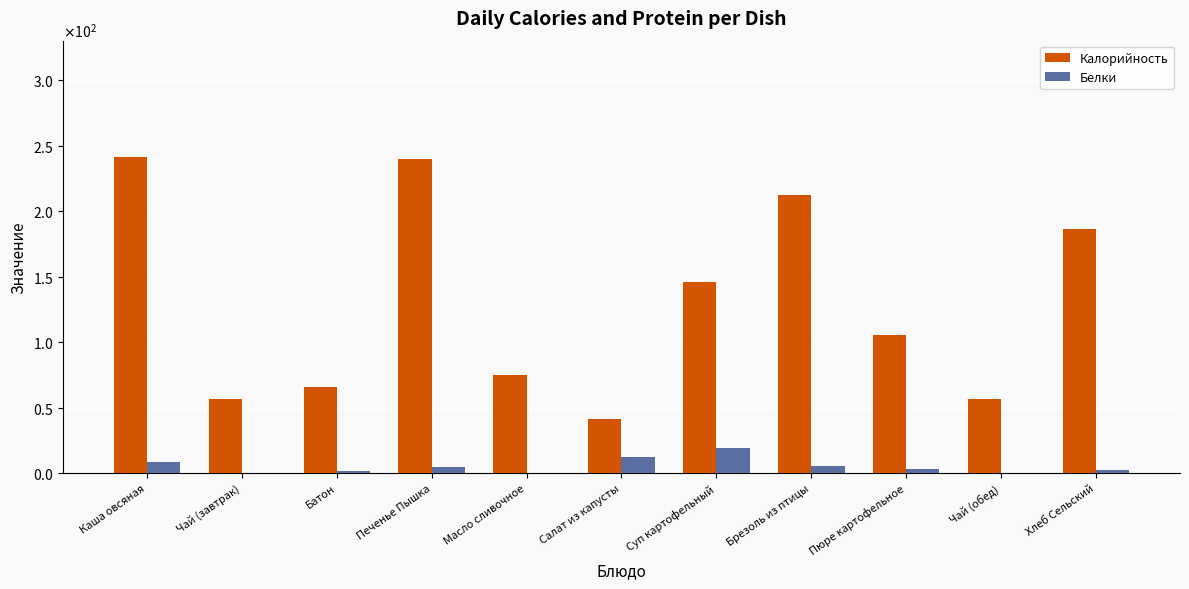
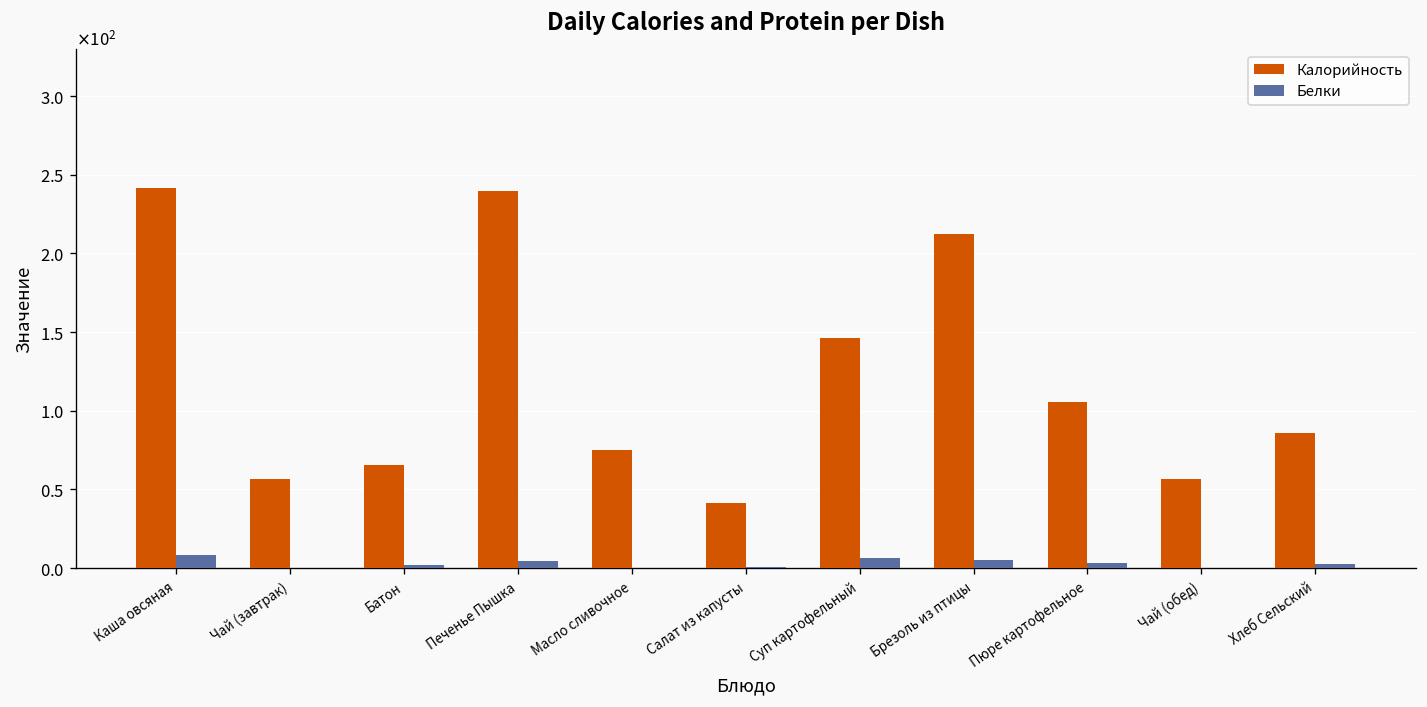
  {
    "Калорийность": {
      "Каша овсяная": 242,
      "Чай (завтрак)": 57,
      "Батон": 66,
      "Печенье Пышка": 240,
      "Масло сливочное": 75,
      "Салат из капусты": 41,
      "Суп картофельный": 146,
      "Брезоль из птицы": 212,
      "Пюре картофельное": 105,
      "Чай (обед)": 57,
-     "Хлеб Сельский": 186
+     "Хлеб Сельский": 86
    },
    "Белки": {
      "Каша овсяная": 8,
      "Печенье Пышка": 5,
-     "Салат из капусты": 12,
-     "Суп картофельный": 19,
+     "Салат из капусты": 1,
+     "Суп картофельный": 6,
      "Брезоль из птицы": 5,
      "Пюре картофельное": 3,
      "Хлеб Сельский": 2
    }
  }
